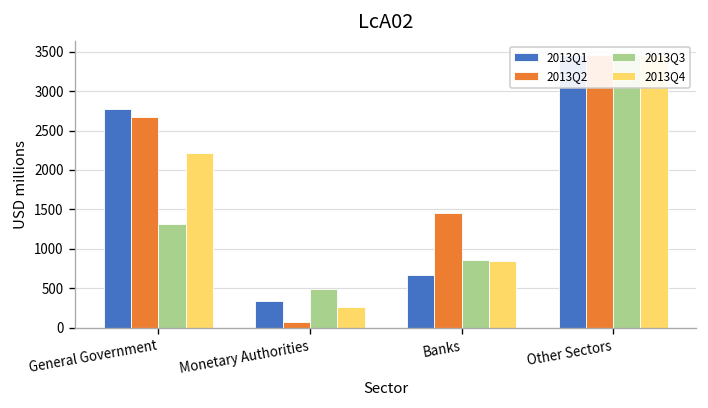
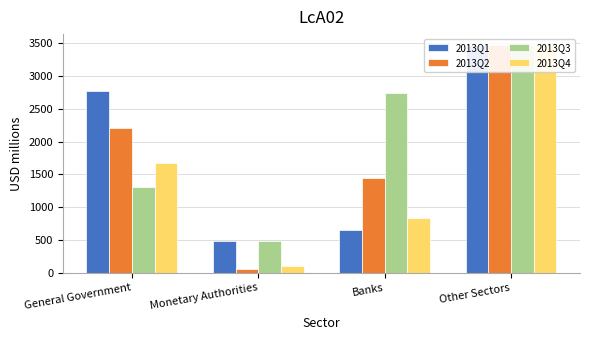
  {
    "2013Q1": {
      "General Government": 2800,
-     "Monetary Authorities": 300,
+     "Monetary Authorities": 500,
      "Banks": 700
    },
    "2013Q2": {
-     "General Government": 2700,
+     "General Government": 2200,
      "Monetary Authorities": 100,
      "Banks": 1500
    },
    "2013Q3": {
      "General Government": 1300,
      "Monetary Authorities": 500,
-     "Banks": 900
+     "Banks": 2700
    },
    "2013Q4": {
-     "General Government": 2200,
-     "Monetary Authorities": 300,
+     "General Government": 1700,
+     "Monetary Authorities": 100,
      "Banks": 800
    }
  }
